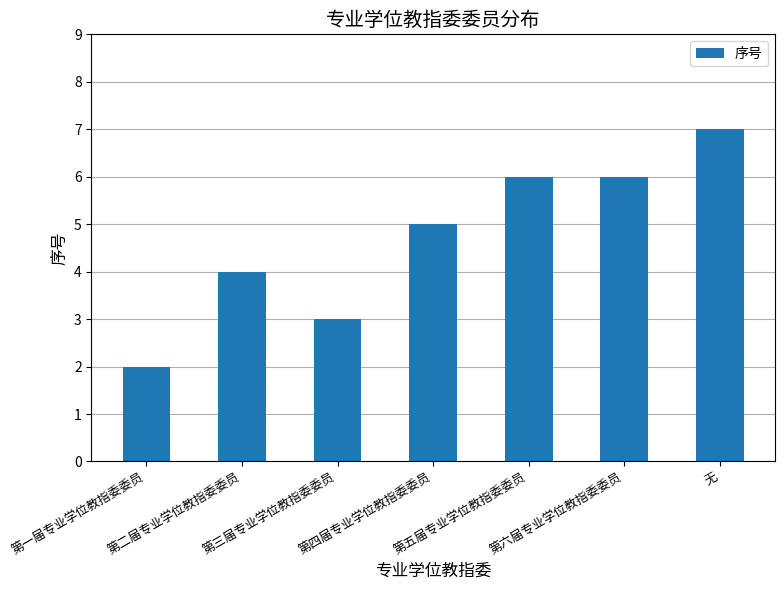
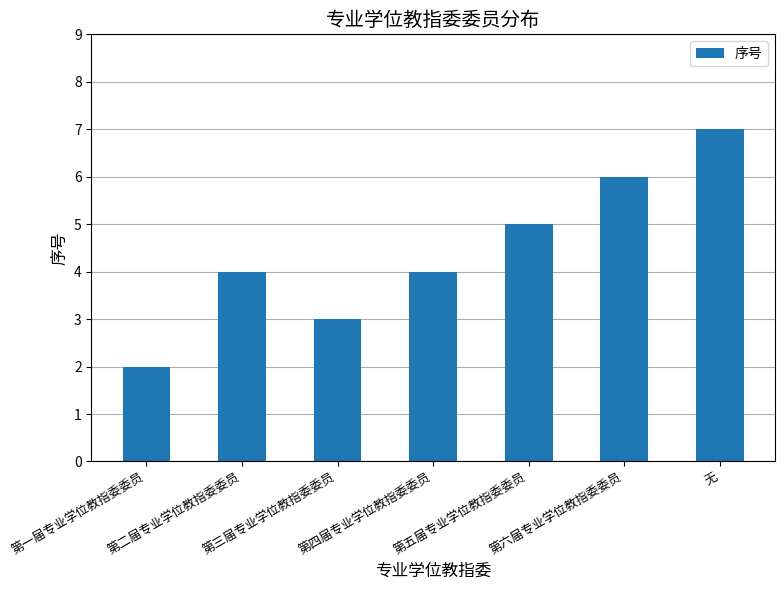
  {
    "第一届专业学位教指委委员": 2,
    "第二届专业学位教指委委员": 4,
    "第三届专业学位教指委委员": 3,
-   "第四届专业学位教指委委员": 5,
-   "第五届专业学位教指委委员": 6,
+   "第四届专业学位教指委委员": 4,
+   "第五届专业学位教指委委员": 5,
    "第六届专业学位教指委委员": 6,
    "无": 7
  }
